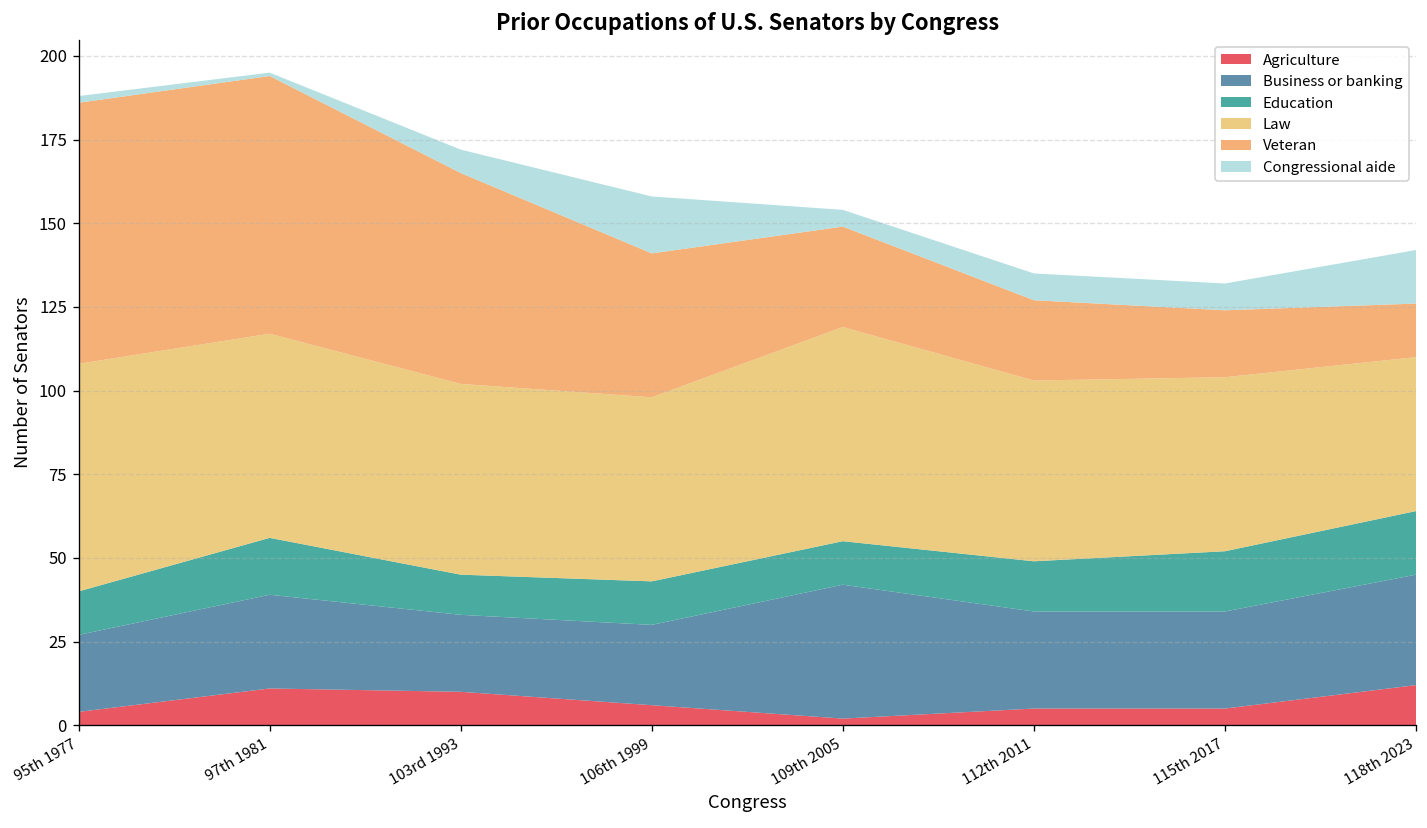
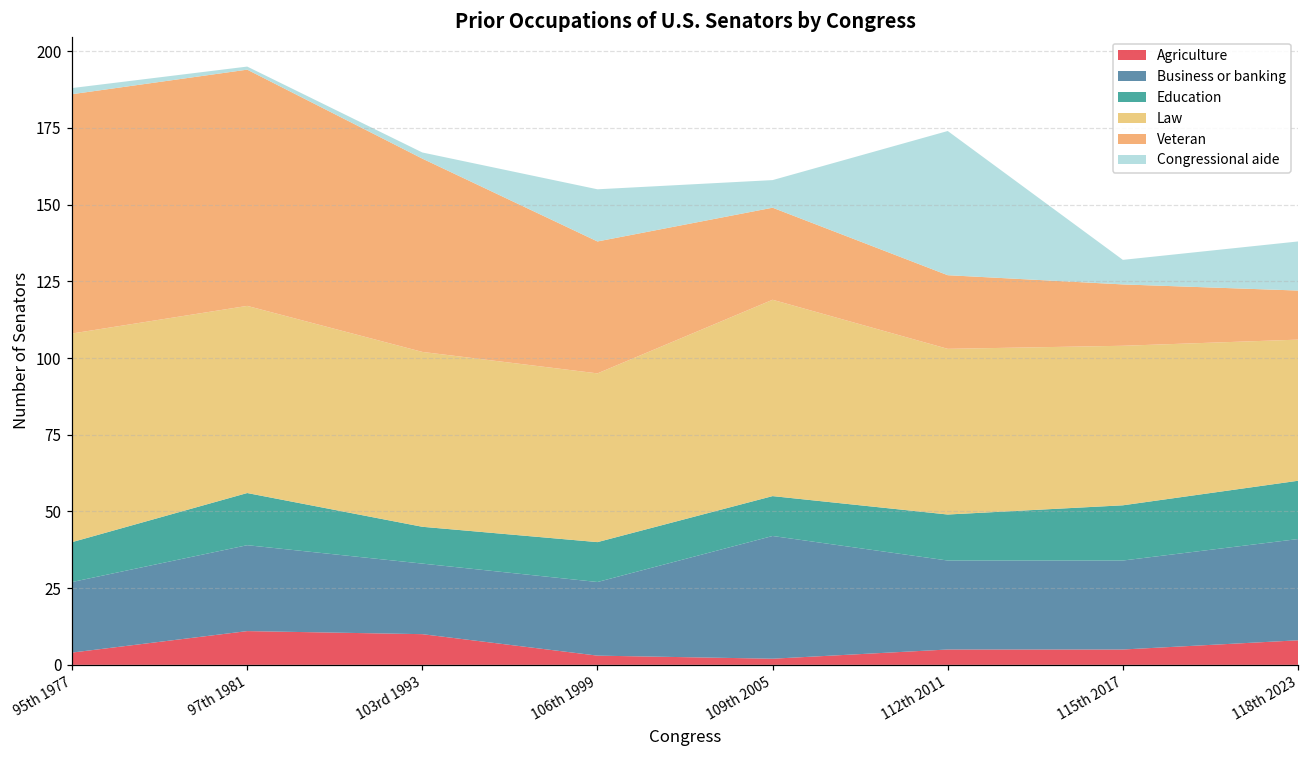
  {
    "Agriculture": {
      "95th 1977": 4,
      "97th 1981": 11,
      "103rd 1993": 10,
-     "106th 1999": 6,
+     "106th 1999": 3,
      "109th 2005": 2,
      "112th 2011": 5,
      "115th 2017": 5,
-     "118th 2023": 12
+     "118th 2023": 8
    },
    "Congressional aide": {
      "95th 1977": 2,
      "97th 1981": 1,
-     "103rd 1993": 7,
+     "103rd 1993": 2,
      "106th 1999": 17,
-     "109th 2005": 5,
-     "112th 2011": 8,
+     "109th 2005": 9,
+     "112th 2011": 47,
      "115th 2017": 8,
      "118th 2023": 16
    }
  }
